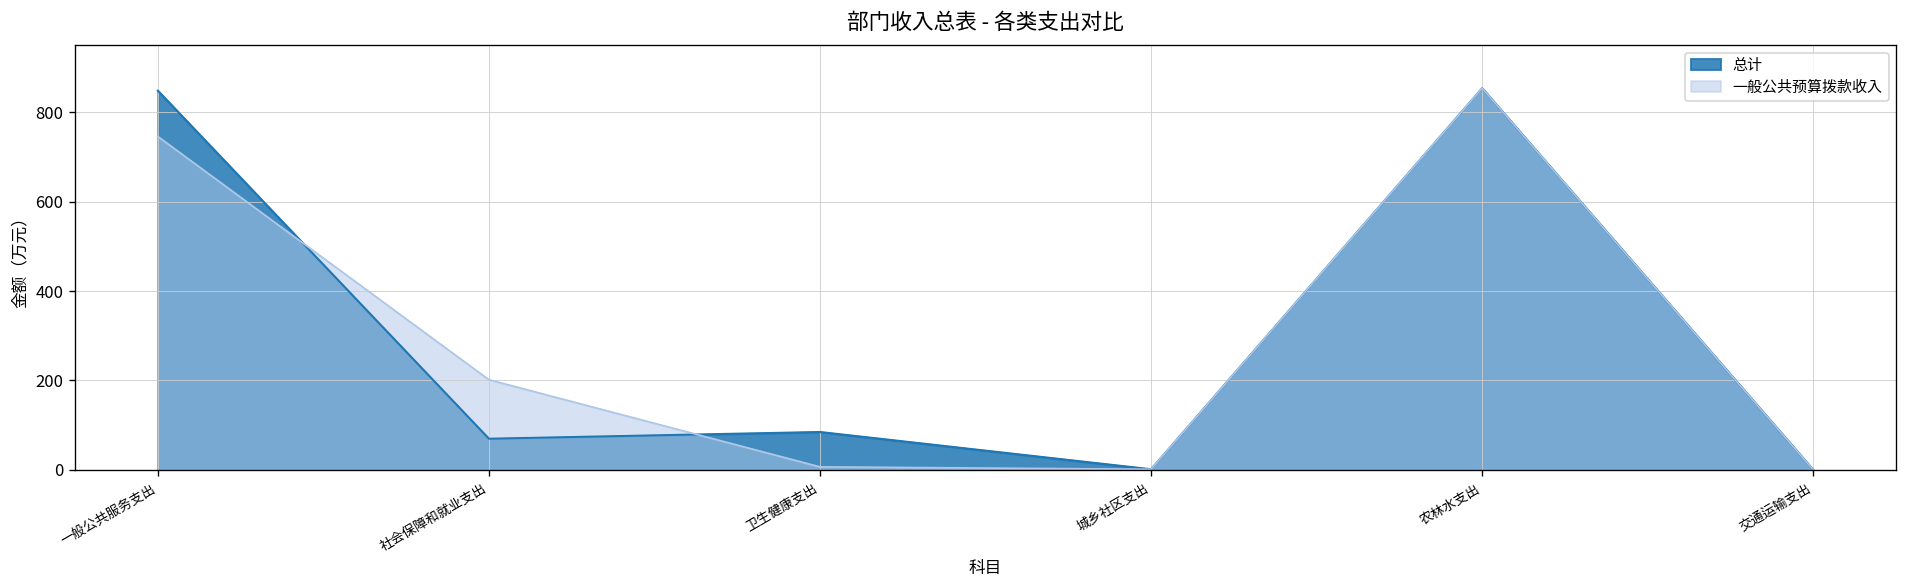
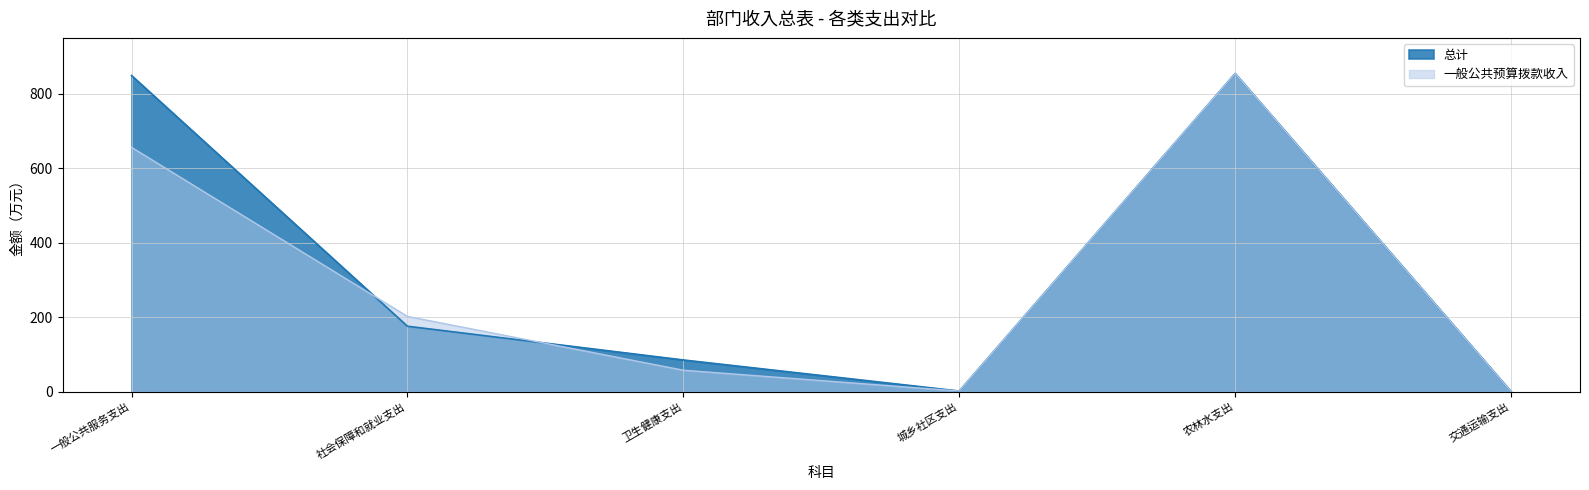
  {
    "总计": {
      "一般公共服务支出": 850,
-     "社会保障和就业支出": 70,
+     "社会保障和就业支出": 180,
      "卫生健康支出": 80
    },
    "一般公共预算拨款收入": {
-     "一般公共服务支出": 750,
+     "一般公共服务支出": 660,
      "社会保障和就业支出": 200,
-     "卫生健康支出": 10
+     "卫生健康支出": 60
    }
  }
